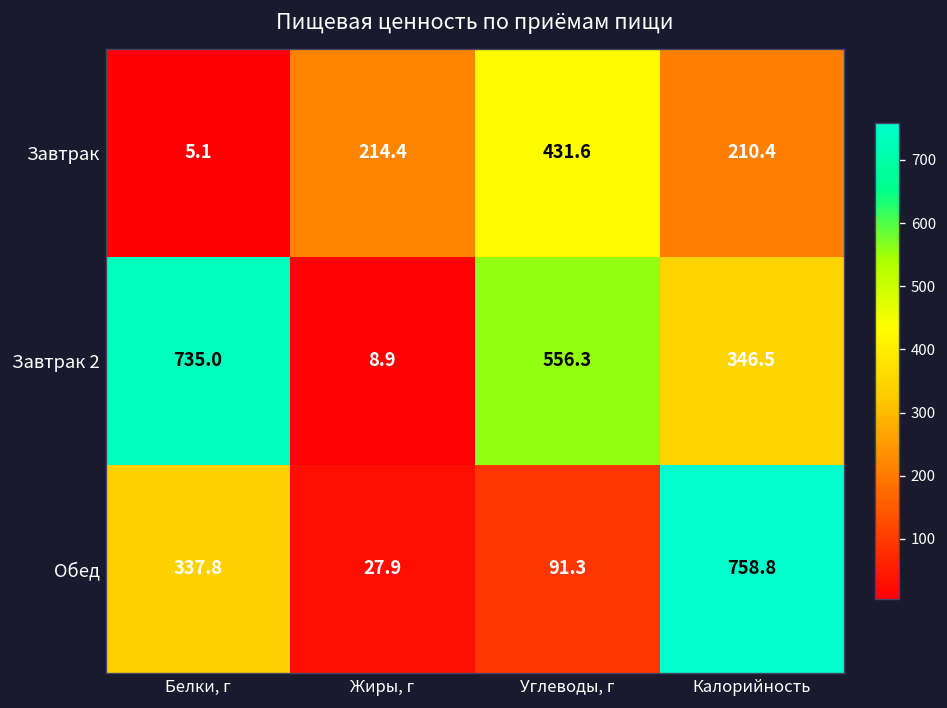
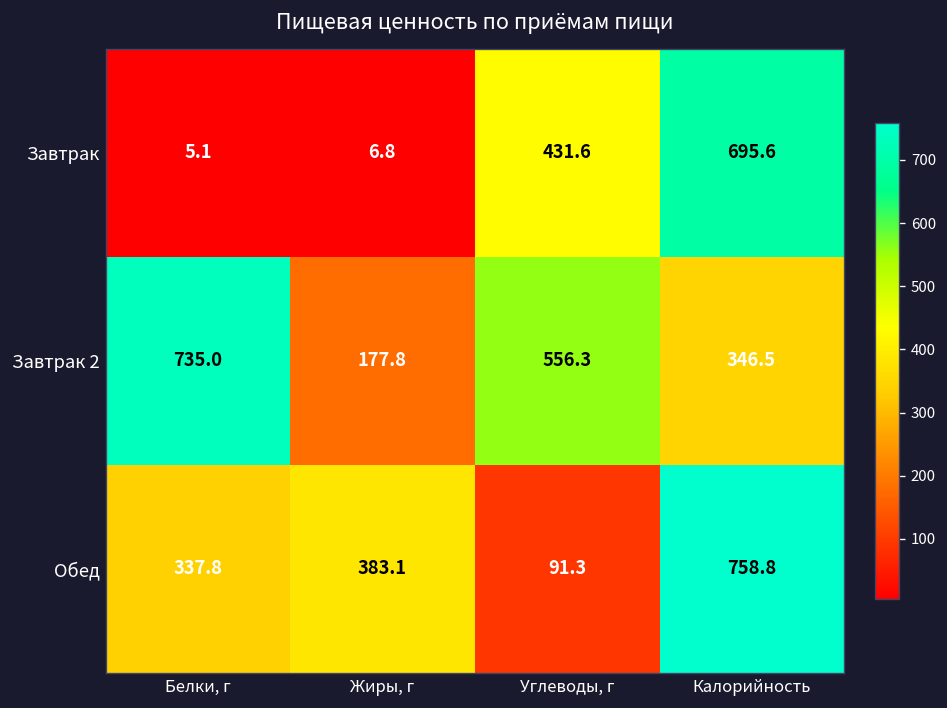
  {
    "Завтрак": {
      "Белки, г": 5.1,
-     "Жиры, г": 214.4,
+     "Жиры, г": 6.8,
      "Углеводы, г": 431.6,
-     "Калорийность": 210.4
+     "Калорийность": 695.6
    },
    "Завтрак 2": {
      "Белки, г": 735.0,
-     "Жиры, г": 8.9,
+     "Жиры, г": 177.8,
      "Углеводы, г": 556.3,
      "Калорийность": 346.5
    },
    "Обед": {
      "Белки, г": 337.8,
-     "Жиры, г": 27.9,
+     "Жиры, г": 383.1,
      "Углеводы, г": 91.3,
      "Калорийность": 758.8
    }
  }
